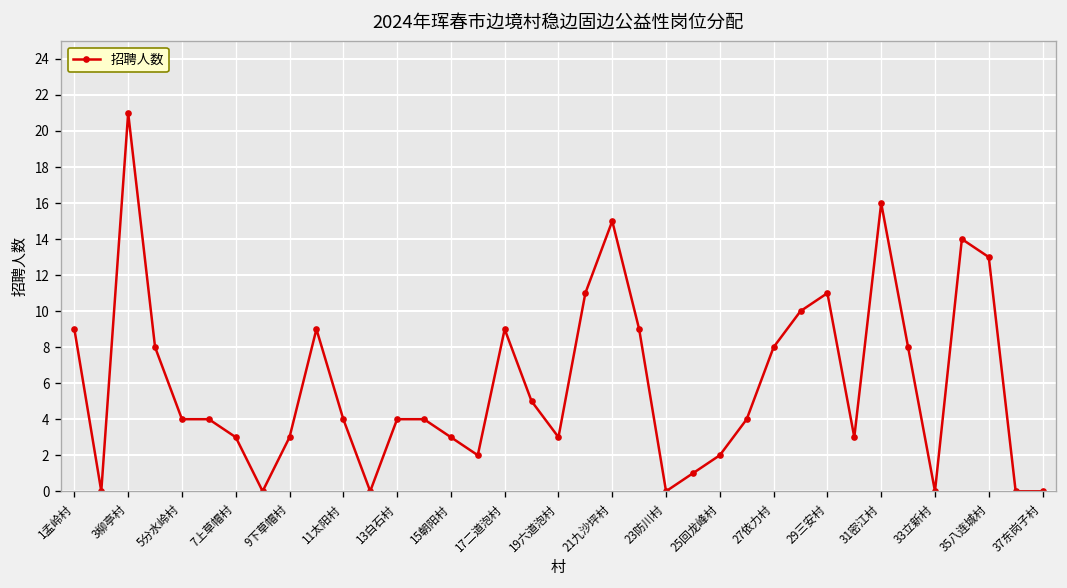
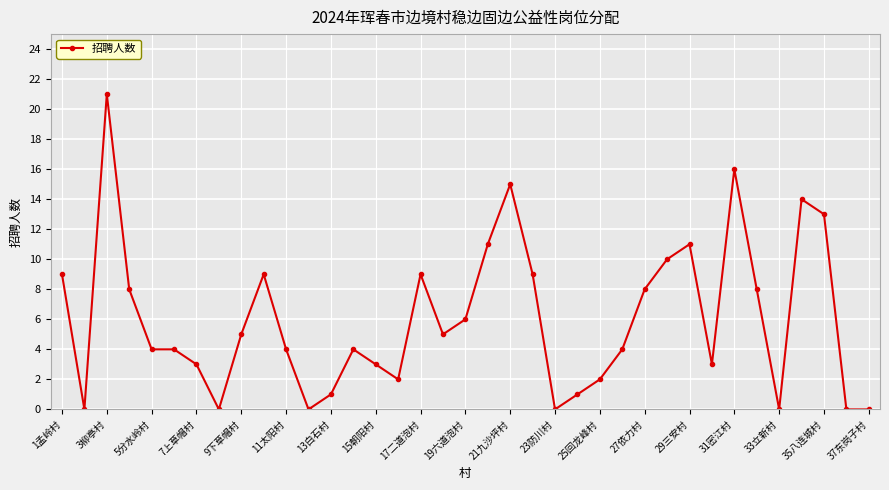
  {
    "1孟岭村": 9,
    "3柳亭村": 21,
    "5分水岭村": 4,
    "7上草帽村": 3,
-   "9下草帽村": 3,
+   "9下草帽村": 5,
    "11太阳村": 4,
-   "13白石村": 4,
+   "13白石村": 1,
    "15朝阳村": 3,
    "17二道泡村": 9,
-   "19六道泡村": 3,
+   "19六道泡村": 6,
    "21九沙坪村": 15,
    "23防川村": 0,
    "25回龙峰村": 2,
    "27依力村": 8,
    "29三安村": 11,
    "31密江村": 16,
    "33立新村": 0,
    "35八连城村": 13,
    "37东岗子村": 0
  }
